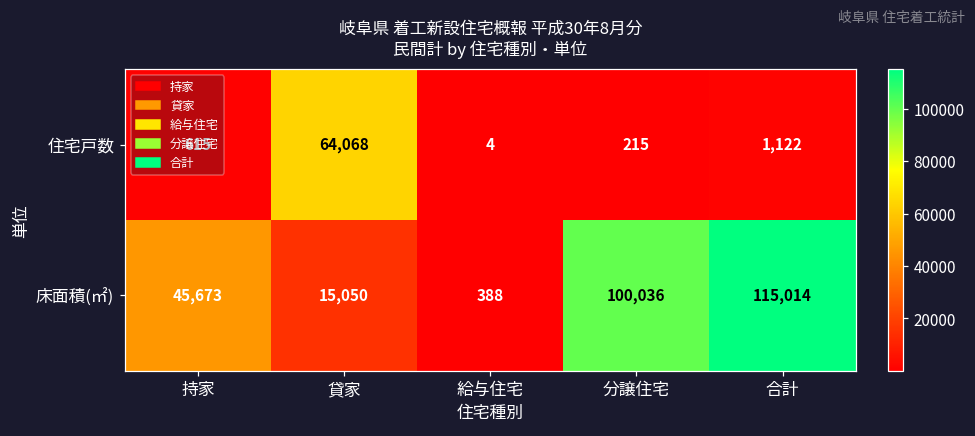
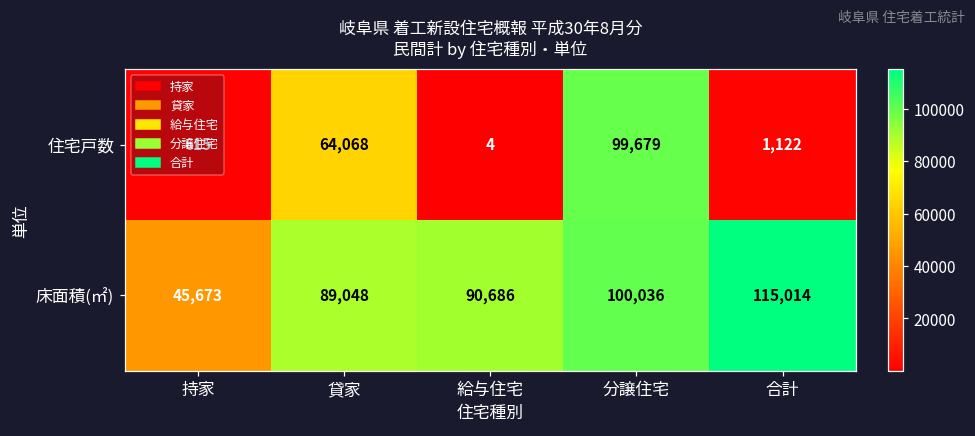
  {
    "住宅戸数": {
      "貸家": "64,068",
      "給与住宅": "4",
-     "分譲住宅": "215",
+     "分譲住宅": "99,679",
      "合計": "1,122"
    },
    "床面積(㎡)": {
      "持家": "45,673",
-     "貸家": "15,050",
-     "給与住宅": "388",
+     "貸家": "89,048",
+     "給与住宅": "90,686",
      "分譲住宅": "100,036",
      "合計": "115,014"
    }
  }
